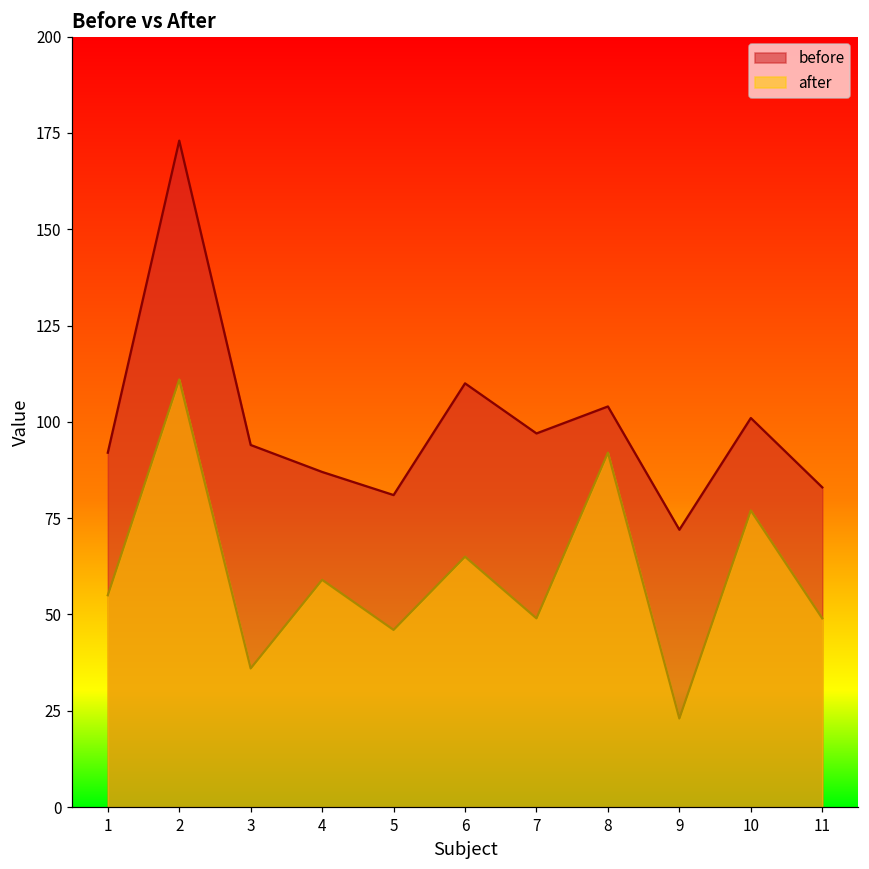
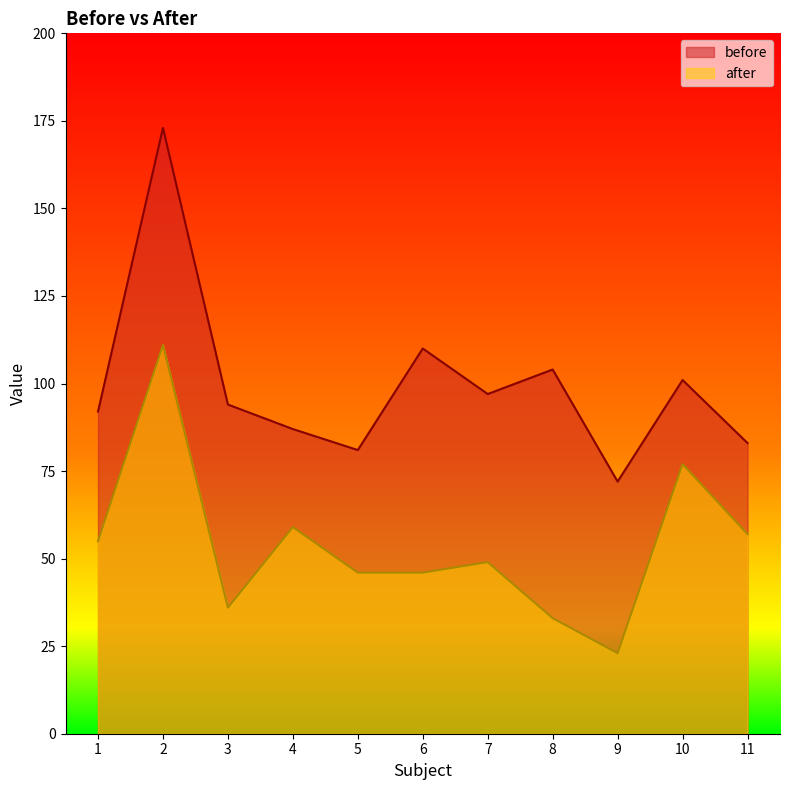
  {
    "before": {
      "1": 92,
      "2": 173,
      "3": 94,
      "4": 87,
      "5": 81,
      "6": 110,
      "7": 97,
      "8": 104,
      "9": 72,
      "10": 101,
      "11": 83
    },
    "after": {
      "1": 55,
      "2": 111,
      "3": 36,
      "4": 59,
      "5": 46,
-     "6": 65,
+     "6": 46,
      "7": 49,
-     "8": 92,
+     "8": 33,
      "9": 23,
      "10": 77,
-     "11": 49
+     "11": 57
    }
  }
